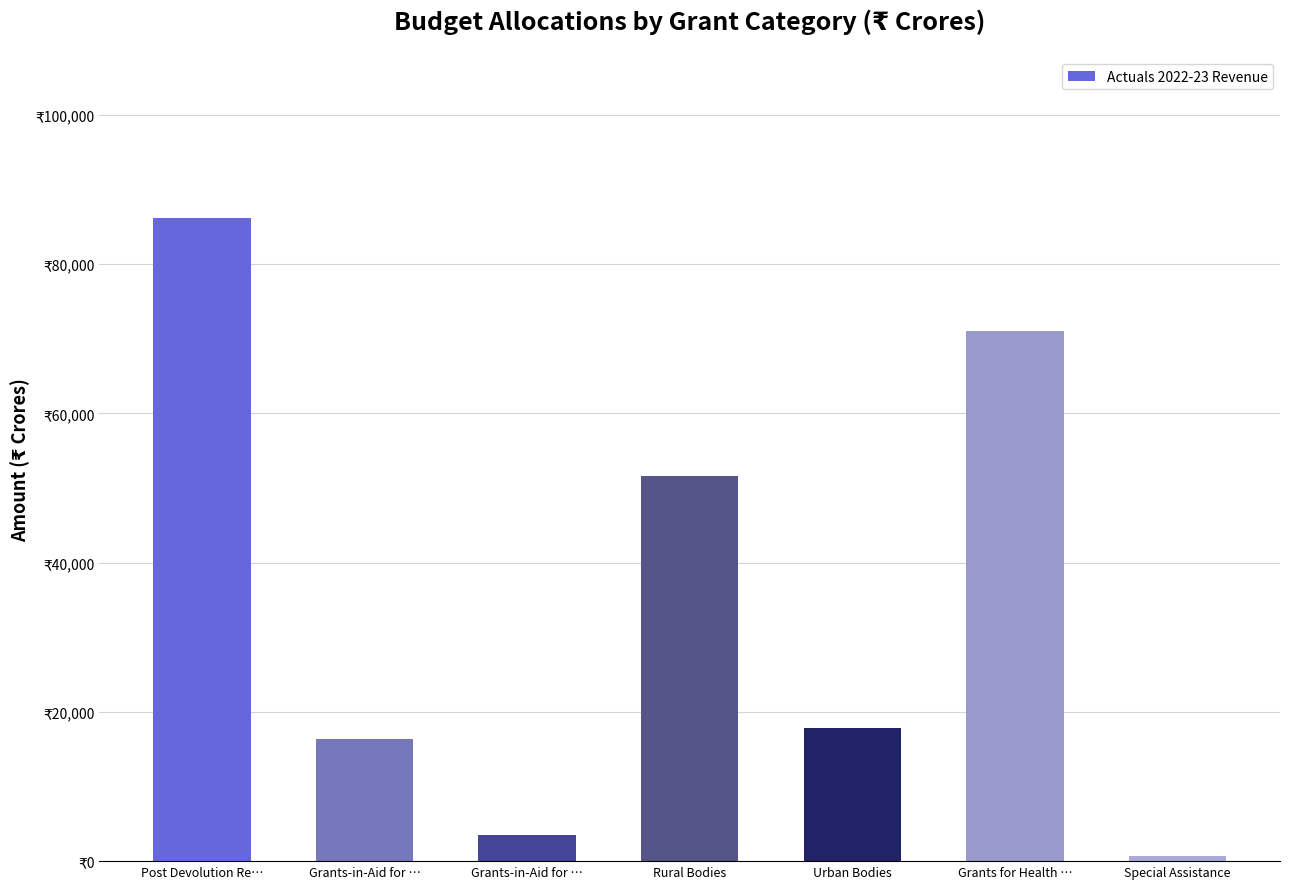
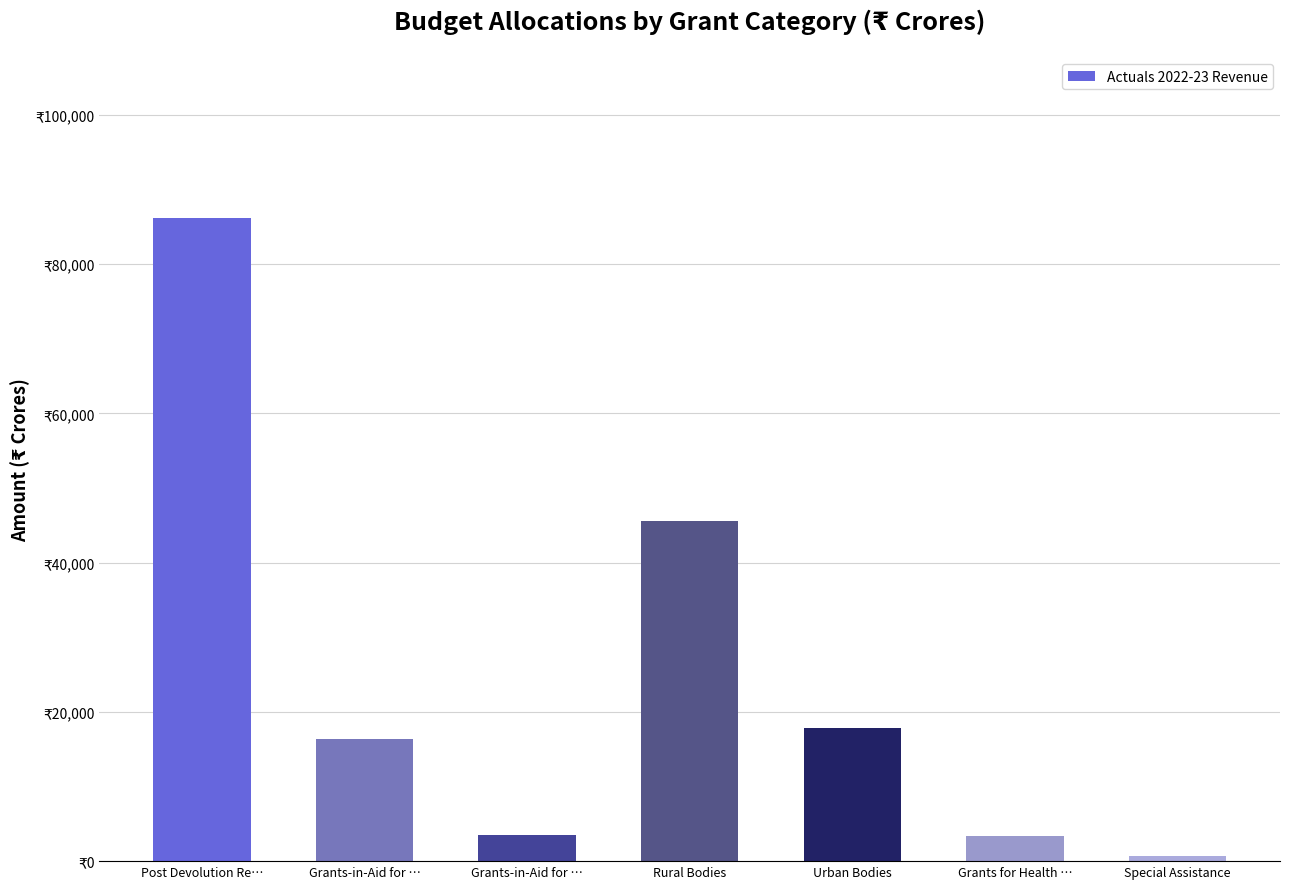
  {
    "Post Devolution Re…": "₹86,000",
-   "Rural Bodies": "₹52,000",
+   "Rural Bodies": "₹46,000",
    "Urban Bodies": "₹18,000",
-   "Grants for Health …": "₹71,000",
+   "Grants for Health …": "₹3,000",
    "Special Assistance": "₹1,000"
  }
